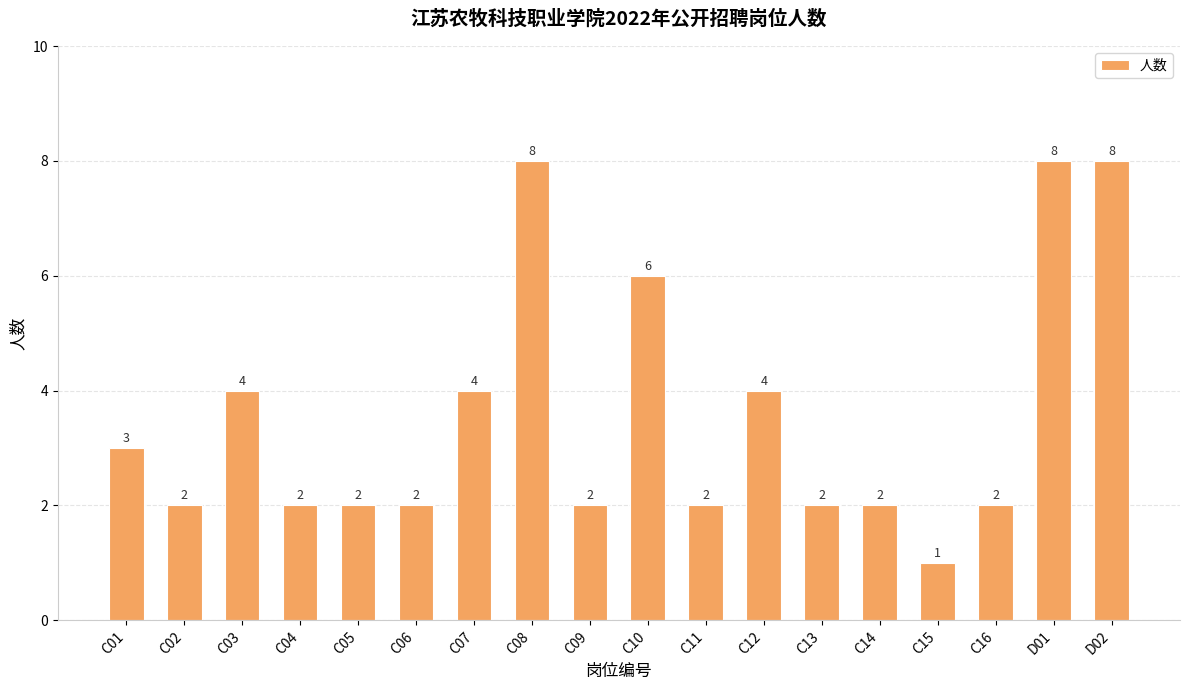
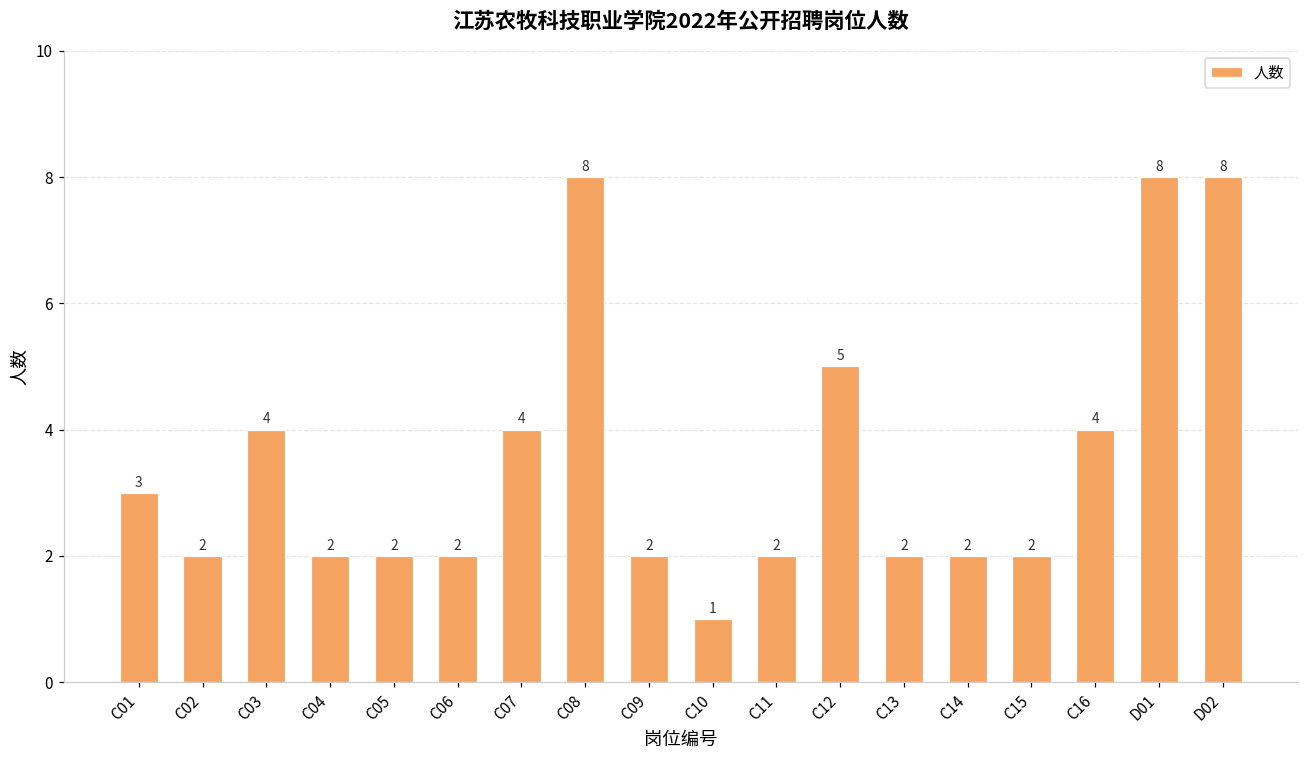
  {
    "C01": 3,
    "C02": 2,
    "C03": 4,
    "C04": 2,
    "C05": 2,
    "C06": 2,
    "C07": 4,
    "C08": 8,
    "C09": 2,
-   "C10": 6,
+   "C10": 1,
    "C11": 2,
-   "C12": 4,
+   "C12": 5,
    "C13": 2,
    "C14": 2,
-   "C15": 1,
-   "C16": 2,
+   "C15": 2,
+   "C16": 4,
    "D01": 8,
    "D02": 8
  }
